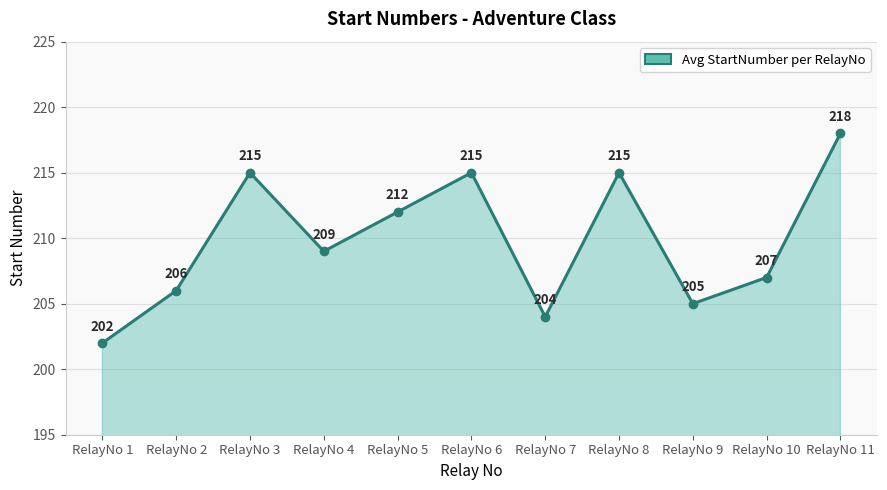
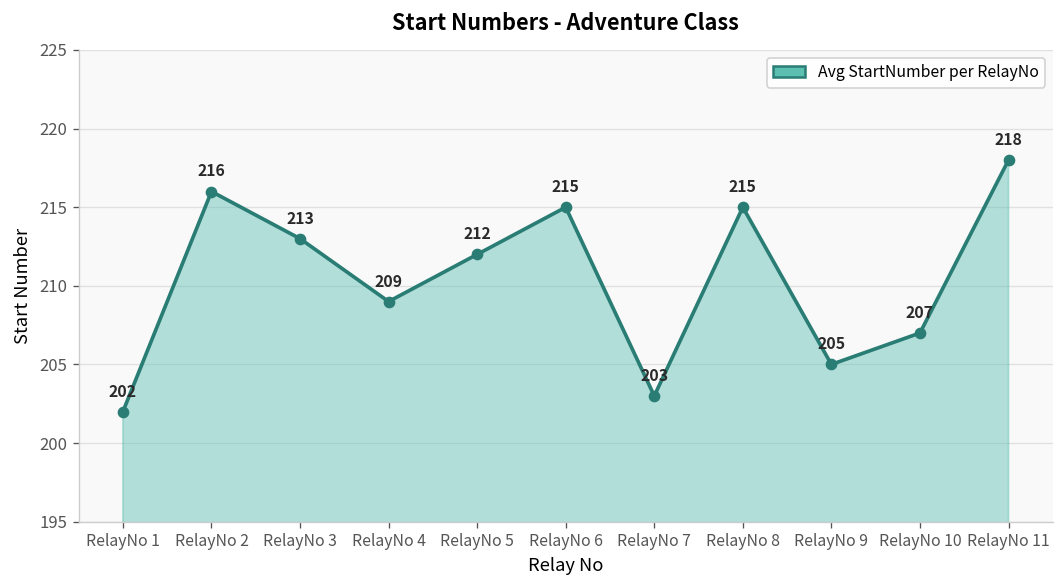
  {
    "RelayNo 1": 202,
-   "RelayNo 2": 206,
-   "RelayNo 3": 215,
+   "RelayNo 2": 216,
+   "RelayNo 3": 213,
    "RelayNo 4": 209,
    "RelayNo 5": 212,
    "RelayNo 6": 215,
-   "RelayNo 7": 204,
+   "RelayNo 7": 203,
    "RelayNo 8": 215,
    "RelayNo 9": 205,
    "RelayNo 10": 207,
    "RelayNo 11": 218
  }
